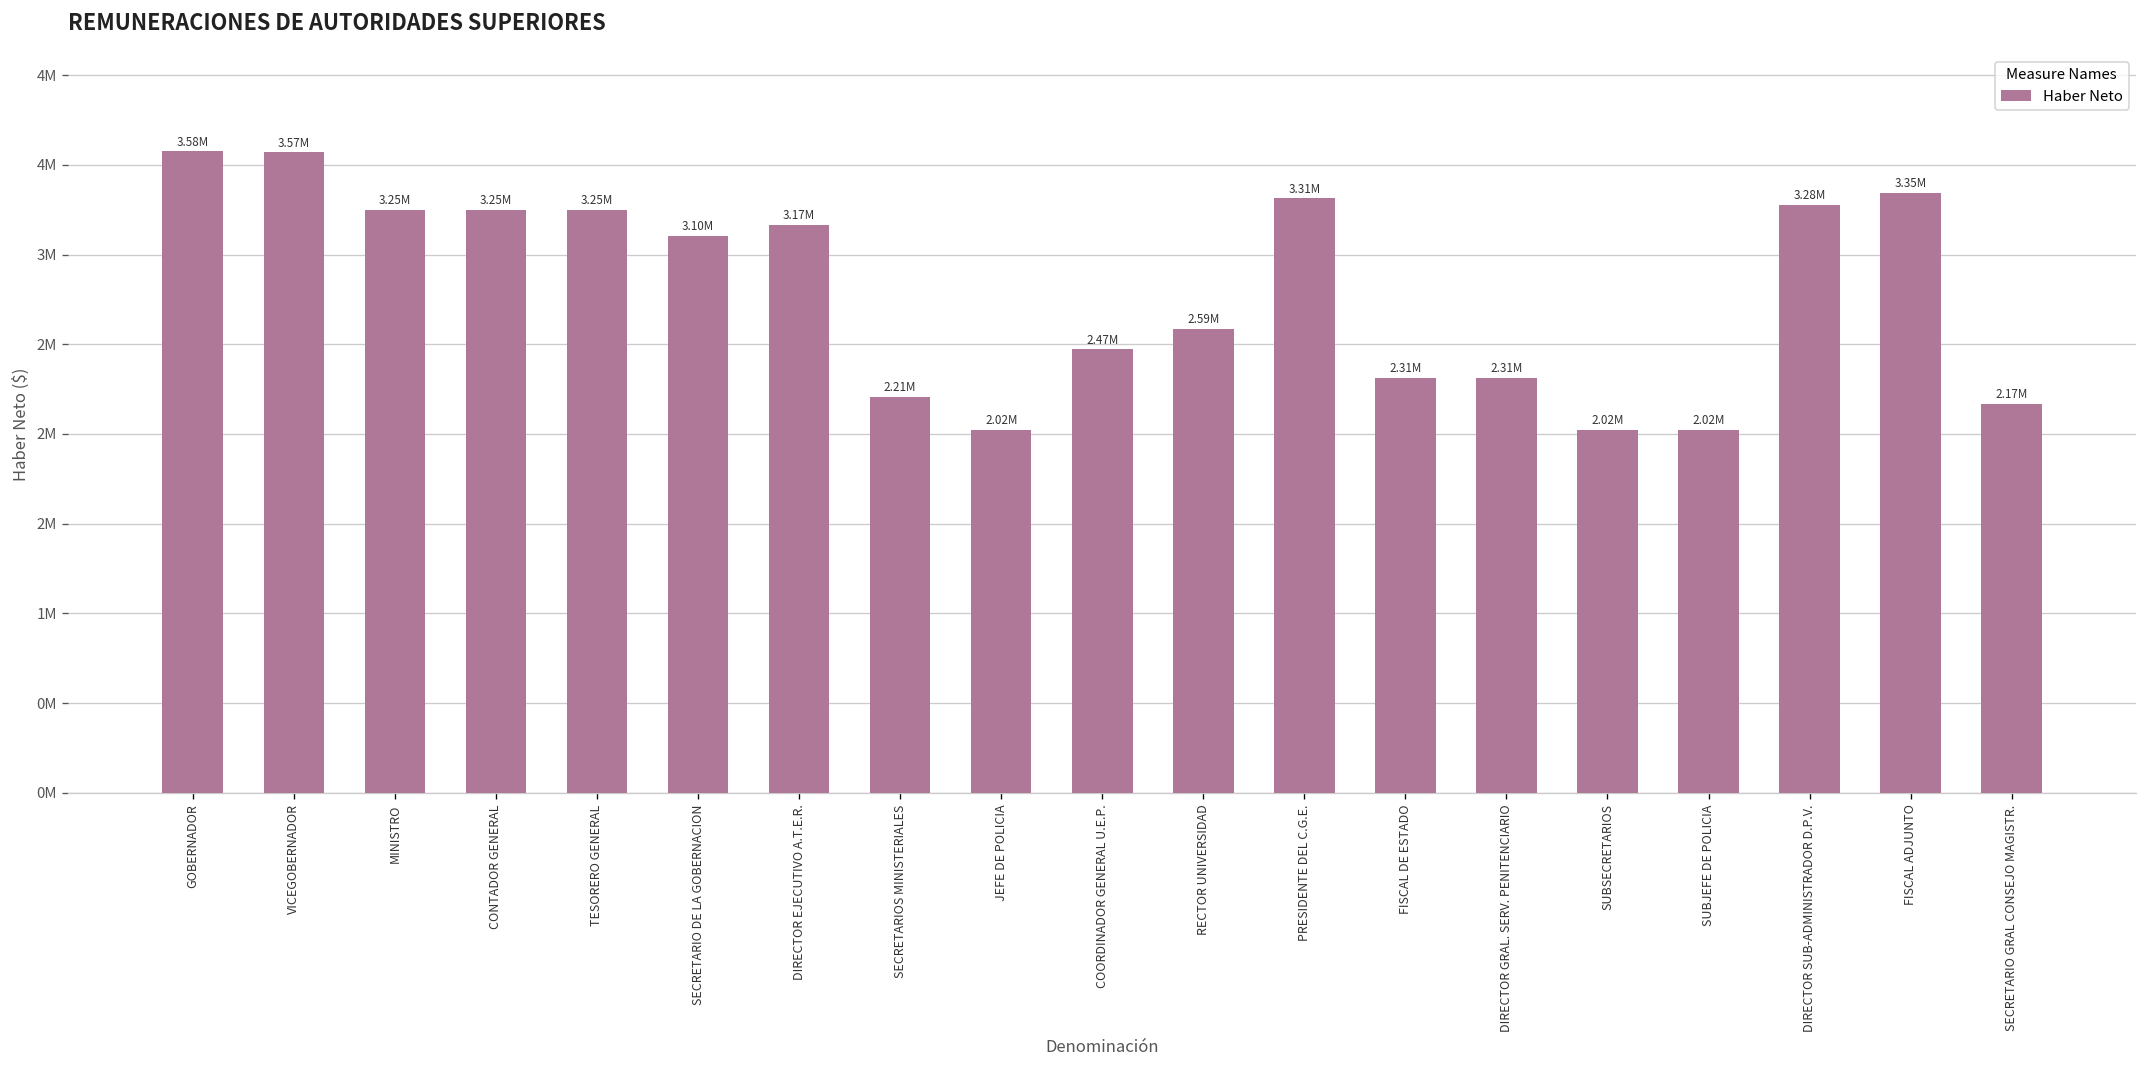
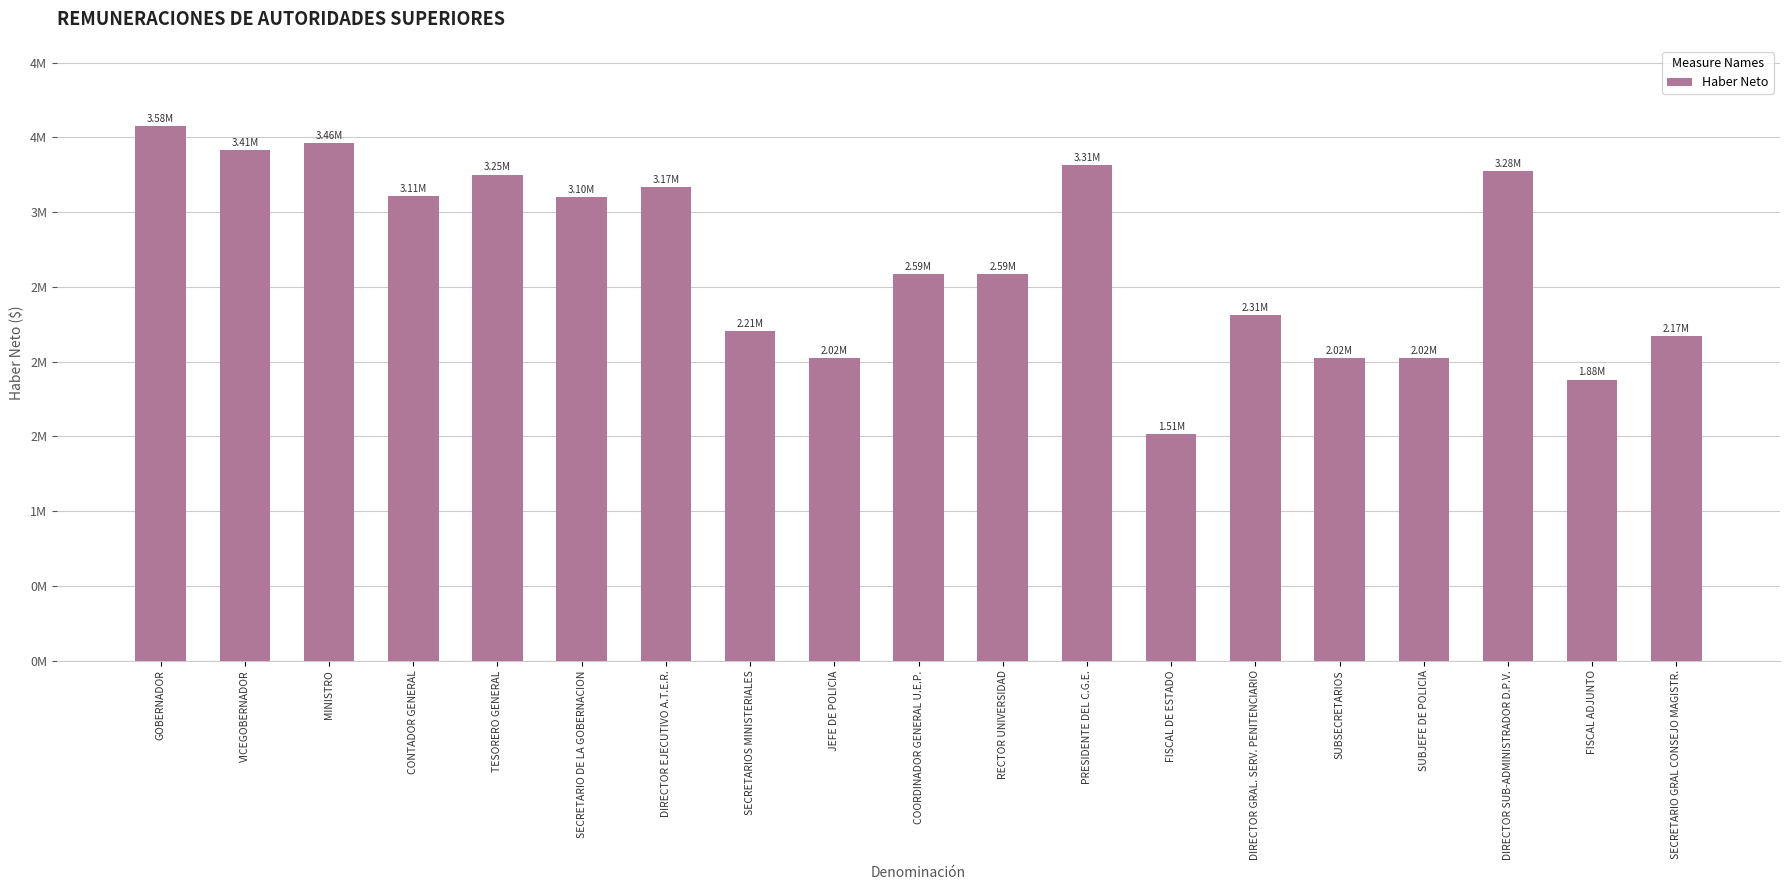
  {
    "GOBERNADOR": "3.58M",
-   "VICEGOBERNADOR": "3.57M",
-   "MINISTRO": "3.25M",
-   "CONTADOR GENERAL": "3.25M",
+   "VICEGOBERNADOR": "3.41M",
+   "MINISTRO": "3.46M",
+   "CONTADOR GENERAL": "3.11M",
    "TESORERO GENERAL": "3.25M",
    "SECRETARIO DE LA GOBERNACION": "3.10M",
    "DIRECTOR EJECUTIVO A.T.E.R.": "3.17M",
    "SECRETARIOS MINISTERIALES": "2.21M",
    "JEFE DE POLICIA": "2.02M",
-   "COORDINADOR GENERAL U.E.P.": "2.47M",
+   "COORDINADOR GENERAL U.E.P.": "2.59M",
    "RECTOR UNIVERSIDAD": "2.59M",
    "PRESIDENTE DEL C.G.E.": "3.31M",
-   "FISCAL DE ESTADO": "2.31M",
+   "FISCAL DE ESTADO": "1.51M",
    "DIRECTOR GRAL. SERV. PENITENCIARIO": "2.31M",
    "SUBSECRETARIOS": "2.02M",
    "SUBJEFE DE POLICIA": "2.02M",
    "DIRECTOR SUB-ADMINISTRADOR D.P.V.": "3.28M",
-   "FISCAL ADJUNTO": "3.35M",
+   "FISCAL ADJUNTO": "1.88M",
    "SECRETARIO GRAL CONSEJO MAGISTR.": "2.17M"
  }
